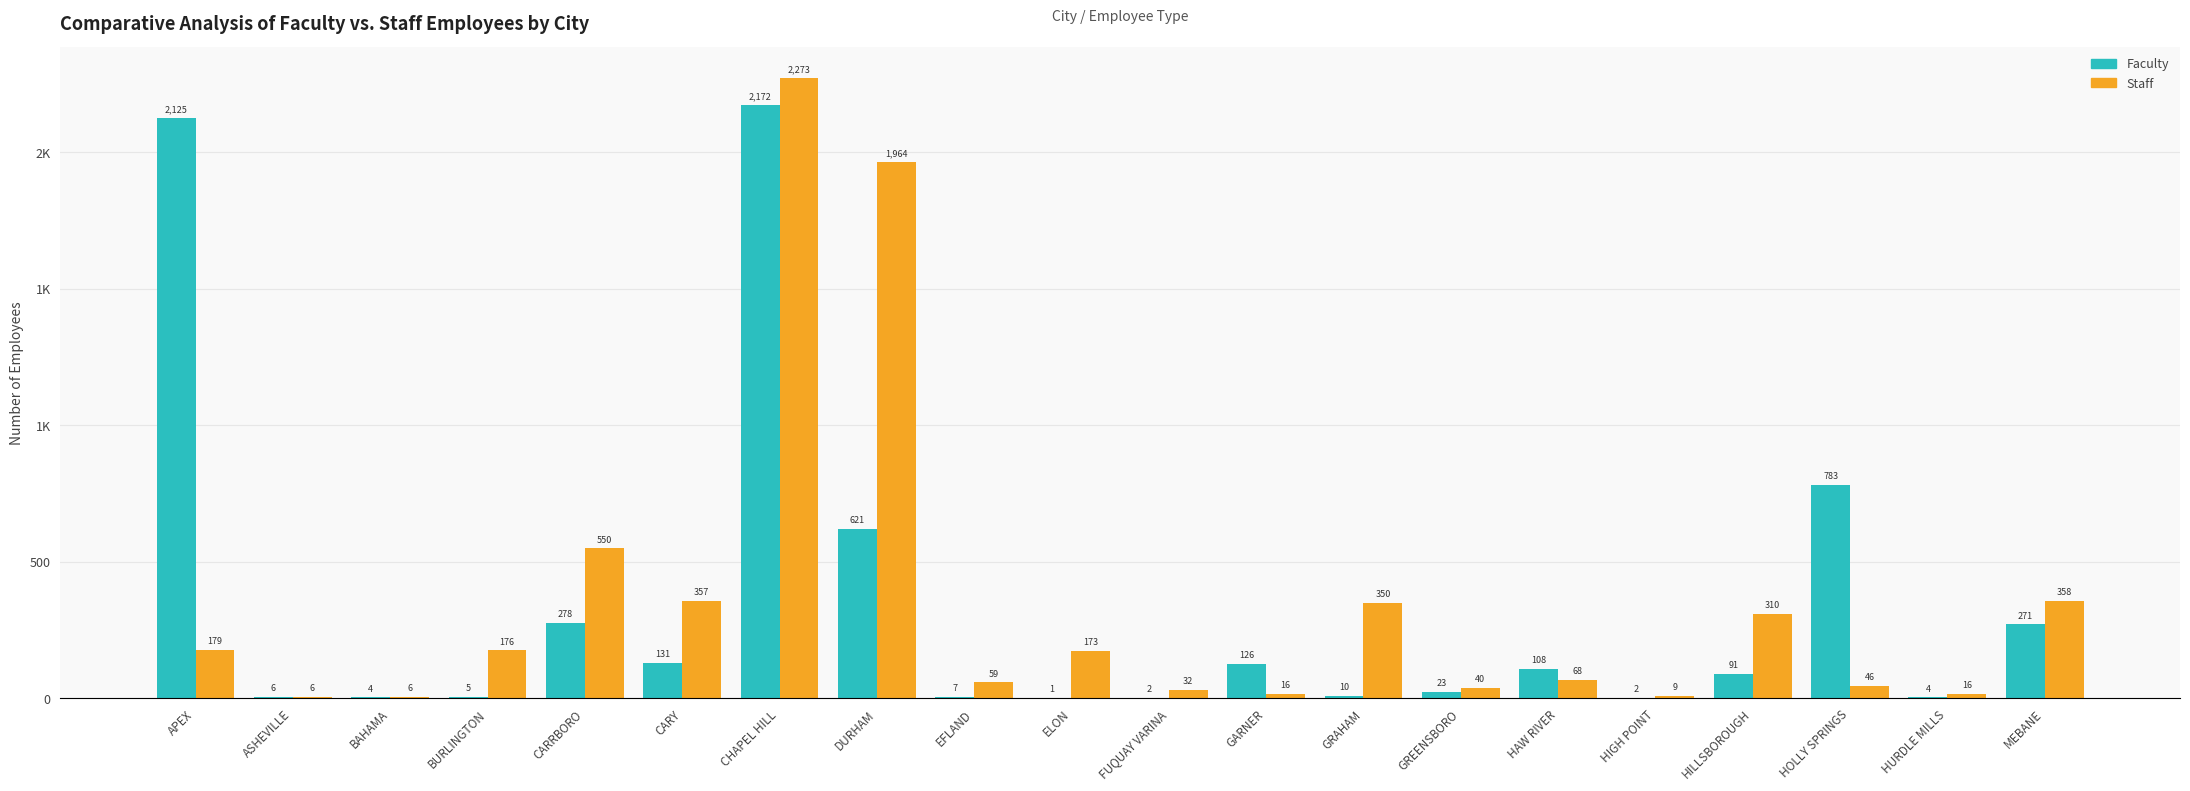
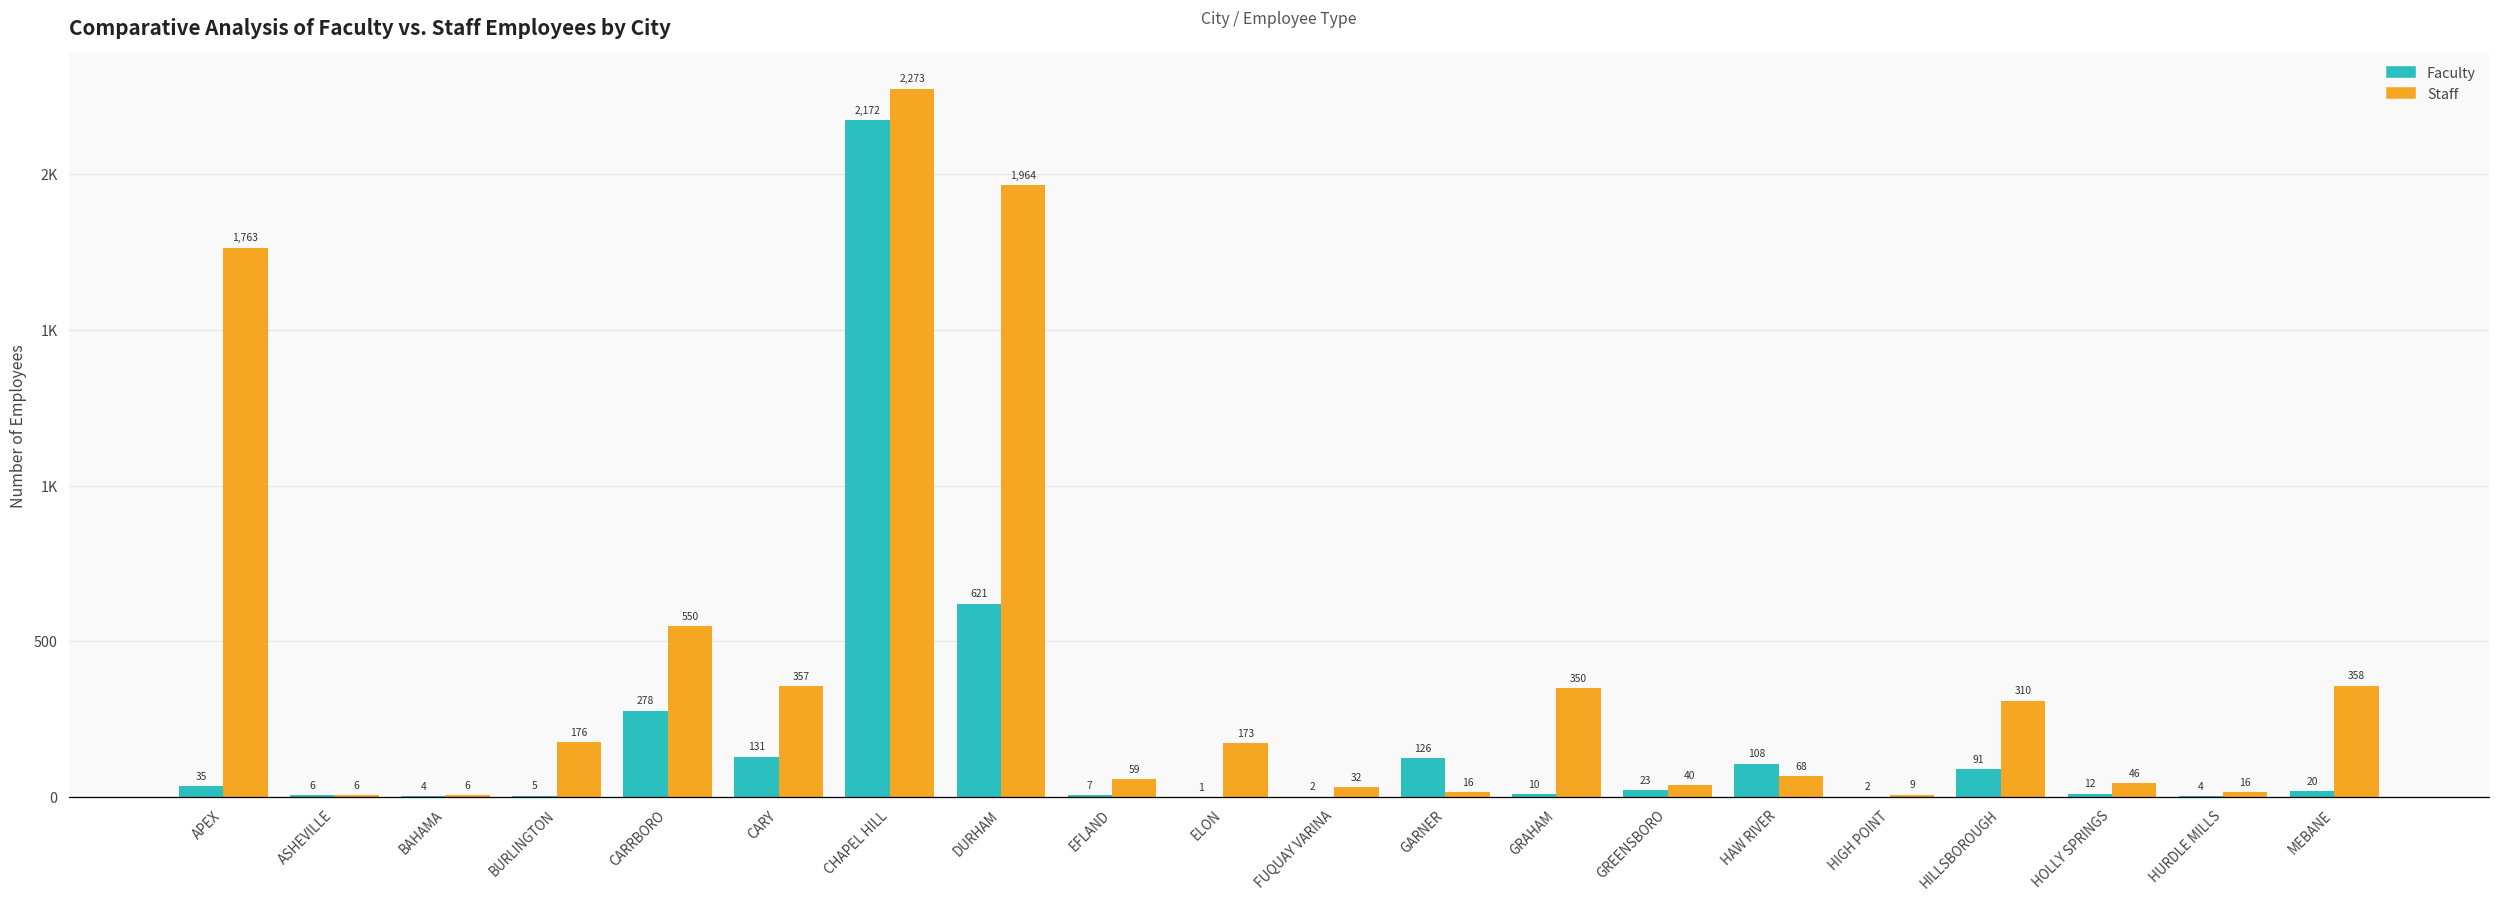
  {
    "Faculty": {
-     "APEX": "2,125",
+     "APEX": "35",
      "ASHEVILLE": "6",
      "BAHAMA": "4",
      "BURLINGTON": "5",
      "CARRBORO": "278",
      "CARY": "131",
      "CHAPEL HILL": "2,172",
      "DURHAM": "621",
      "EFLAND": "7",
      "ELON": "1",
      "FUQUAY VARINA": "2",
      "GARNER": "126",
      "GRAHAM": "10",
      "GREENSBORO": "23",
      "HAW RIVER": "108",
      "HIGH POINT": "2",
      "HILLSBOROUGH": "91",
-     "HOLLY SPRINGS": "783",
+     "HOLLY SPRINGS": "12",
      "HURDLE MILLS": "4",
-     "MEBANE": "271"
+     "MEBANE": "20"
    },
    "Staff": {
-     "APEX": "179",
+     "APEX": "1,763",
      "ASHEVILLE": "6",
      "BAHAMA": "6",
      "BURLINGTON": "176",
      "CARRBORO": "550",
      "CARY": "357",
      "CHAPEL HILL": "2,273",
      "DURHAM": "1,964",
      "EFLAND": "59",
      "ELON": "173",
      "FUQUAY VARINA": "32",
      "GARNER": "16",
      "GRAHAM": "350",
      "GREENSBORO": "40",
      "HAW RIVER": "68",
      "HIGH POINT": "9",
      "HILLSBOROUGH": "310",
      "HOLLY SPRINGS": "46",
      "HURDLE MILLS": "16",
      "MEBANE": "358"
    }
  }
